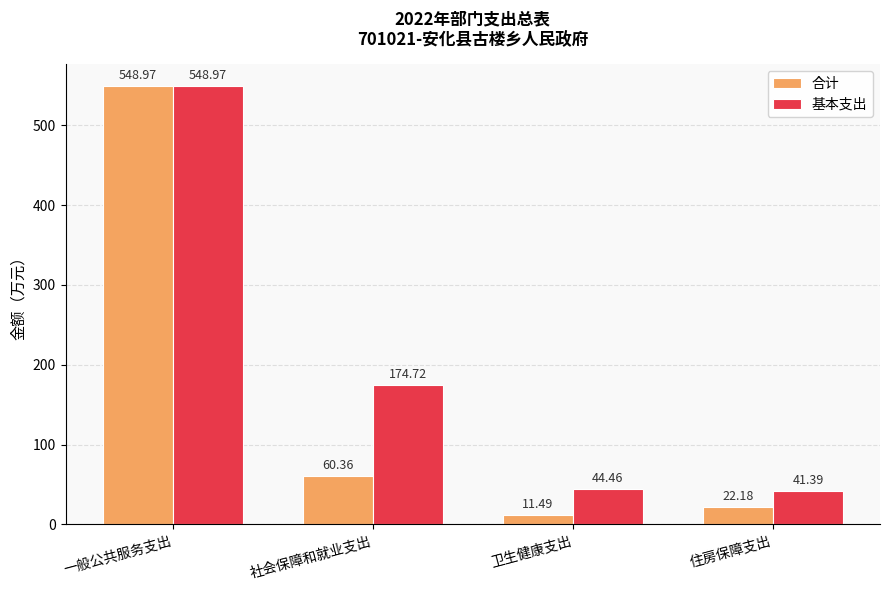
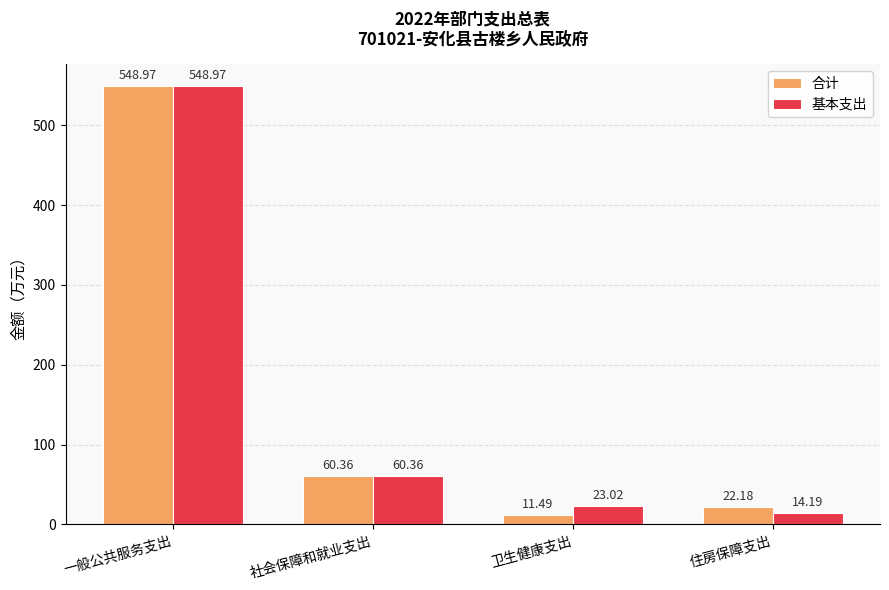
  {
    "合计": {
      "一般公共服务支出": 548.97,
      "社会保障和就业支出": 60.36,
      "卫生健康支出": 11.49,
      "住房保障支出": 22.18
    },
    "基本支出": {
      "一般公共服务支出": 548.97,
-     "社会保障和就业支出": 174.72,
-     "卫生健康支出": 44.46,
-     "住房保障支出": 41.39
+     "社会保障和就业支出": 60.36,
+     "卫生健康支出": 23.02,
+     "住房保障支出": 14.19
    }
  }
